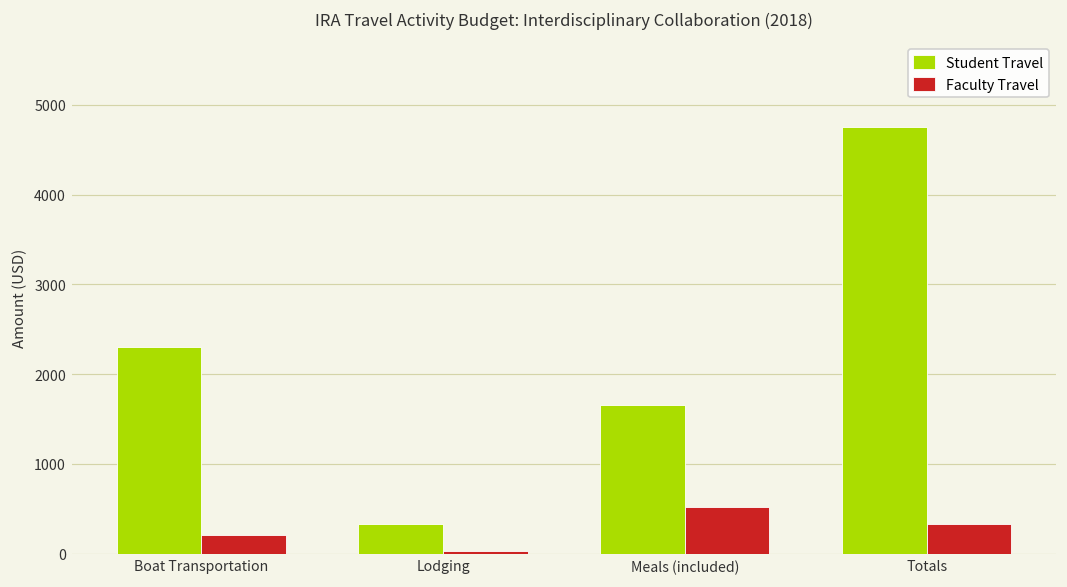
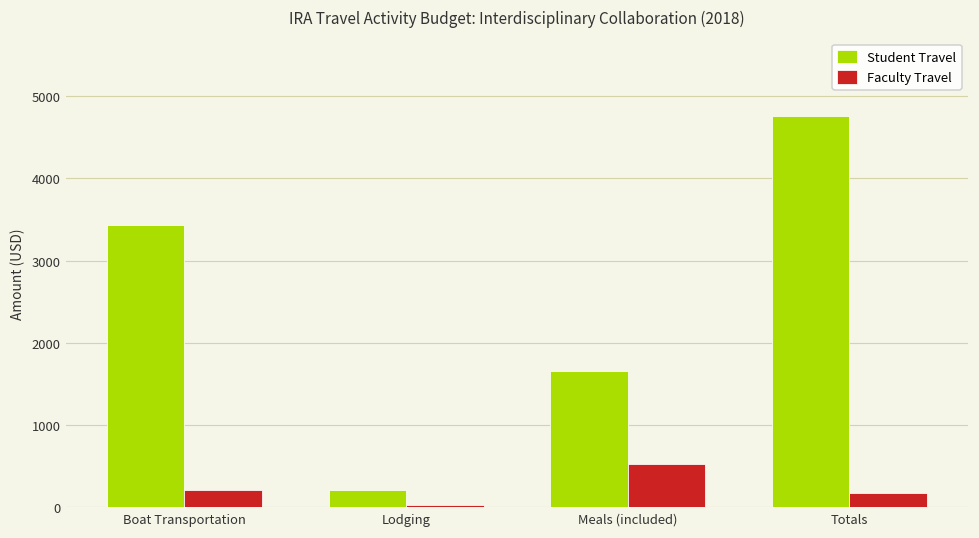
  {
    "Student Travel": {
-     "Boat Transportation": 2300,
-     "Lodging": 300,
+     "Boat Transportation": 3400,
+     "Lodging": 200,
      "Meals (included)": 1700,
      "Totals": 4800
    },
    "Faculty Travel": {
      "Boat Transportation": 200,
      "Meals (included)": 500,
-     "Totals": 300
+     "Totals": 200
    }
  }
